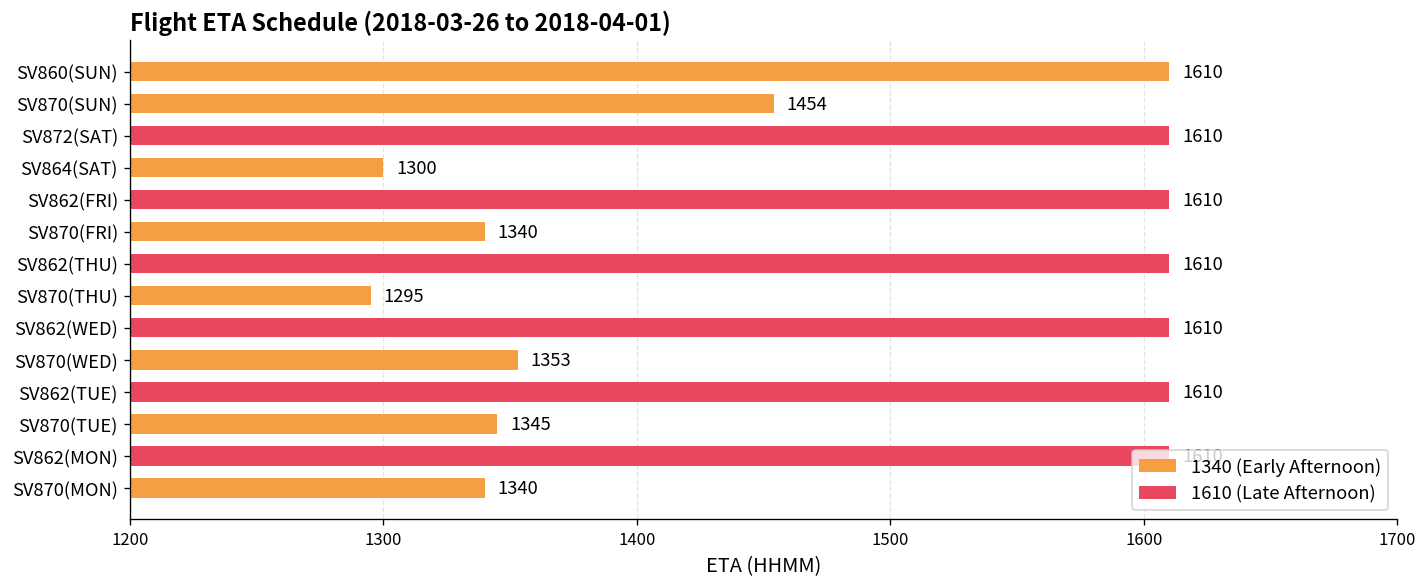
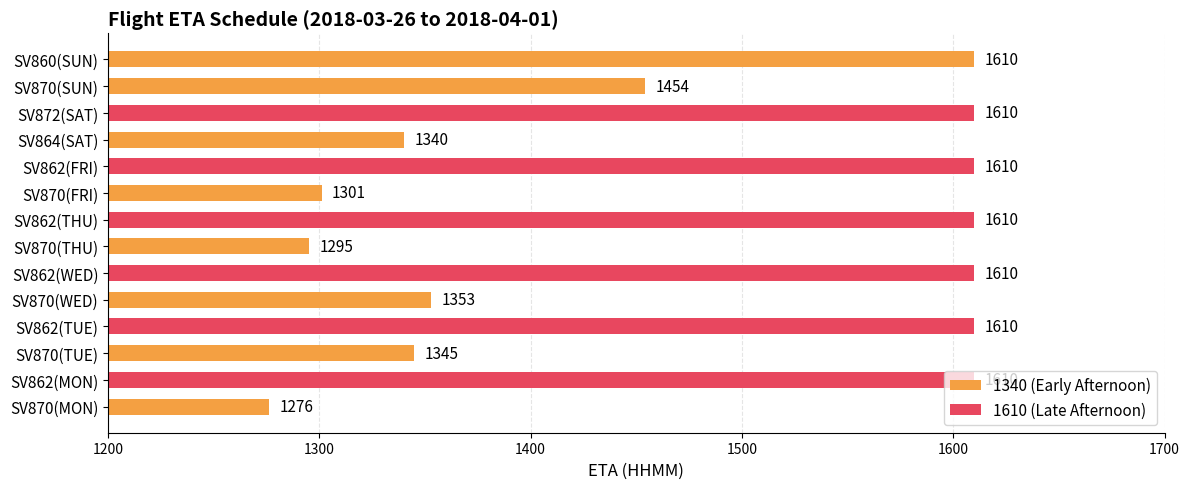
  {
    "SV860(SUN)": 1610,
    "SV870(SUN)": 1454,
    "SV872(SAT)": 1610,
-   "SV864(SAT)": 1300,
+   "SV864(SAT)": 1340,
    "SV862(FRI)": 1610,
-   "SV870(FRI)": 1340,
+   "SV870(FRI)": 1301,
    "SV862(THU)": 1610,
    "SV870(THU)": 1295,
    "SV862(WED)": 1610,
    "SV870(WED)": 1353,
    "SV862(TUE)": 1610,
    "SV870(TUE)": 1345,
-   "SV870(MON)": 1340
+   "SV870(MON)": 1276
  }
